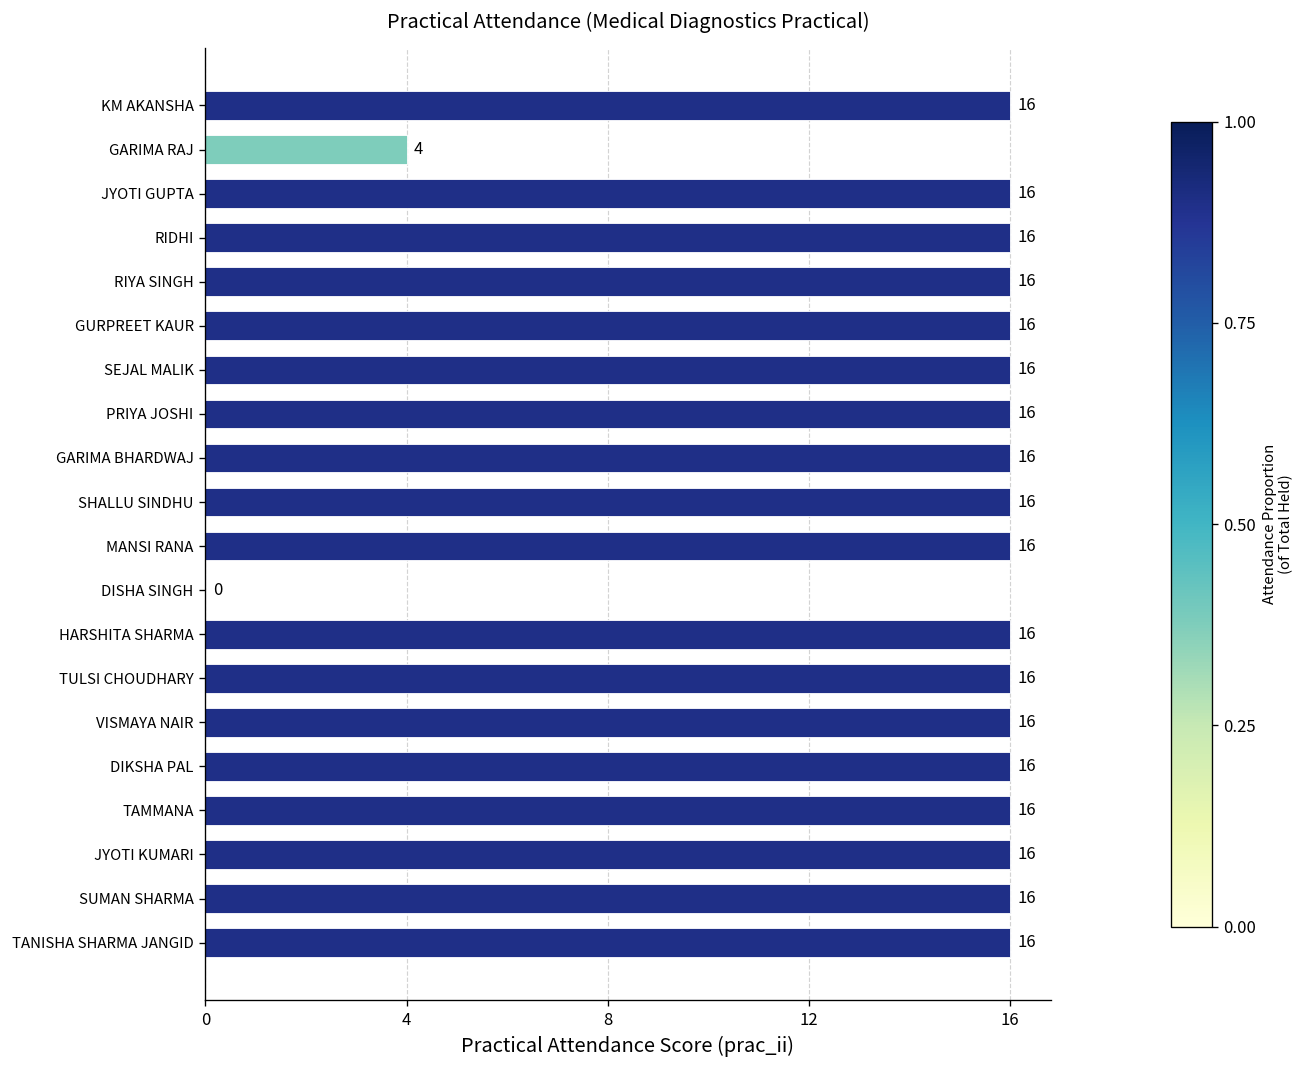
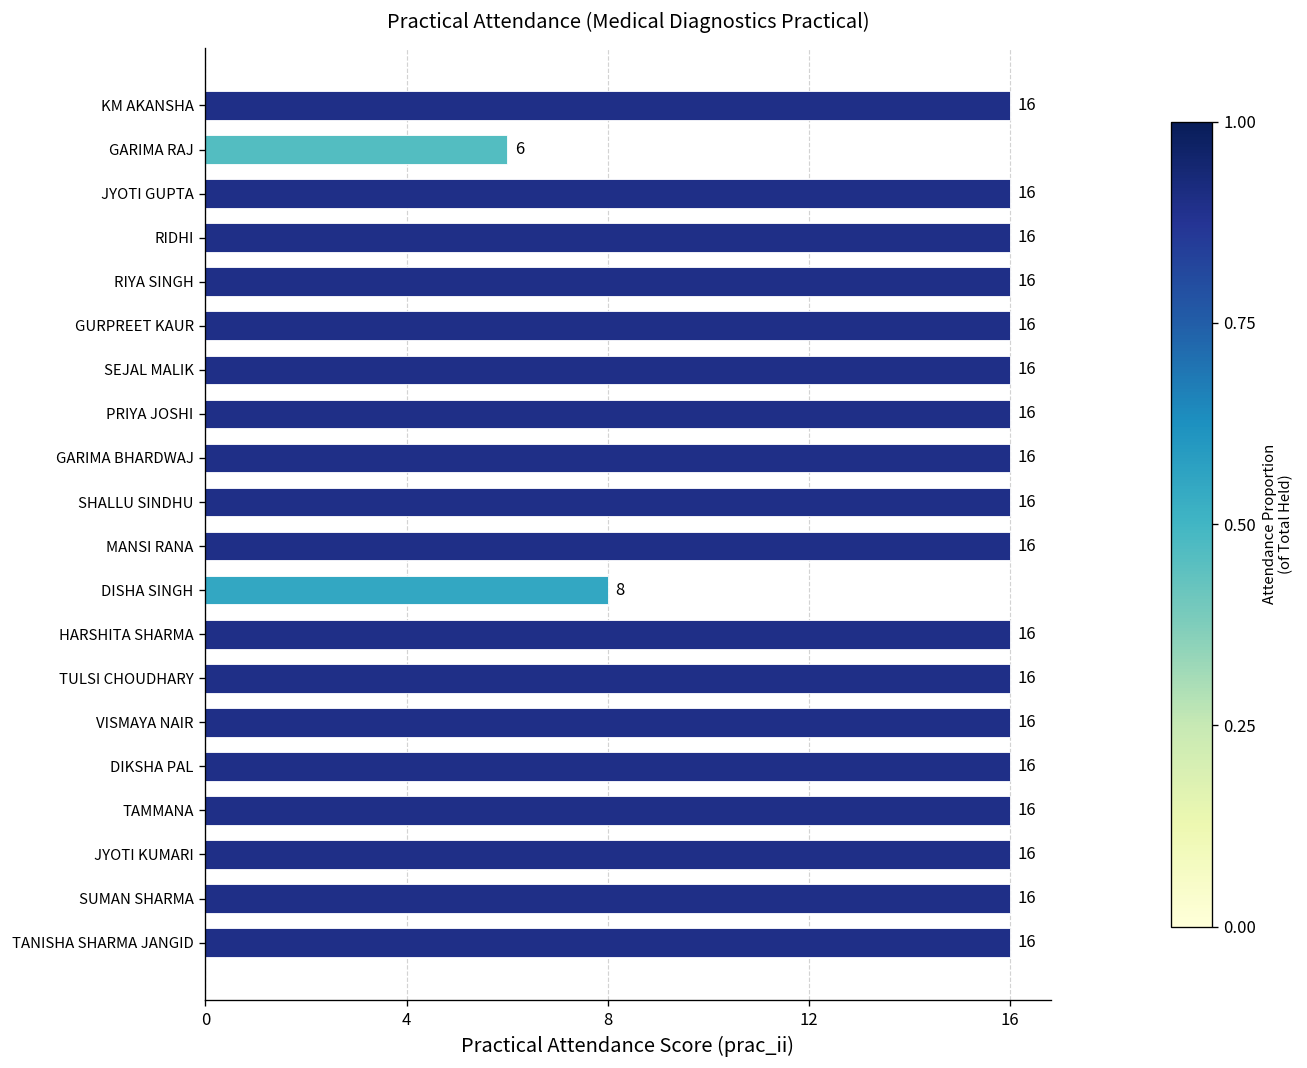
  {
    "KM AKANSHA": 16,
-   "GARIMA RAJ": 4,
+   "GARIMA RAJ": 6,
    "JYOTI GUPTA": 16,
    "RIDHI": 16,
    "RIYA SINGH": 16,
    "GURPREET KAUR": 16,
    "SEJAL MALIK": 16,
    "PRIYA JOSHI": 16,
    "GARIMA BHARDWAJ": 16,
    "SHALLU SINDHU": 16,
    "MANSI RANA": 16,
-   "DISHA SINGH": 0,
+   "DISHA SINGH": 8,
    "HARSHITA SHARMA": 16,
    "TULSI CHOUDHARY": 16,
    "VISMAYA NAIR": 16,
    "DIKSHA PAL": 16,
    "TAMMANA": 16,
    "JYOTI KUMARI": 16,
    "SUMAN SHARMA": 16,
    "TANISHA SHARMA JANGID": 16
  }
